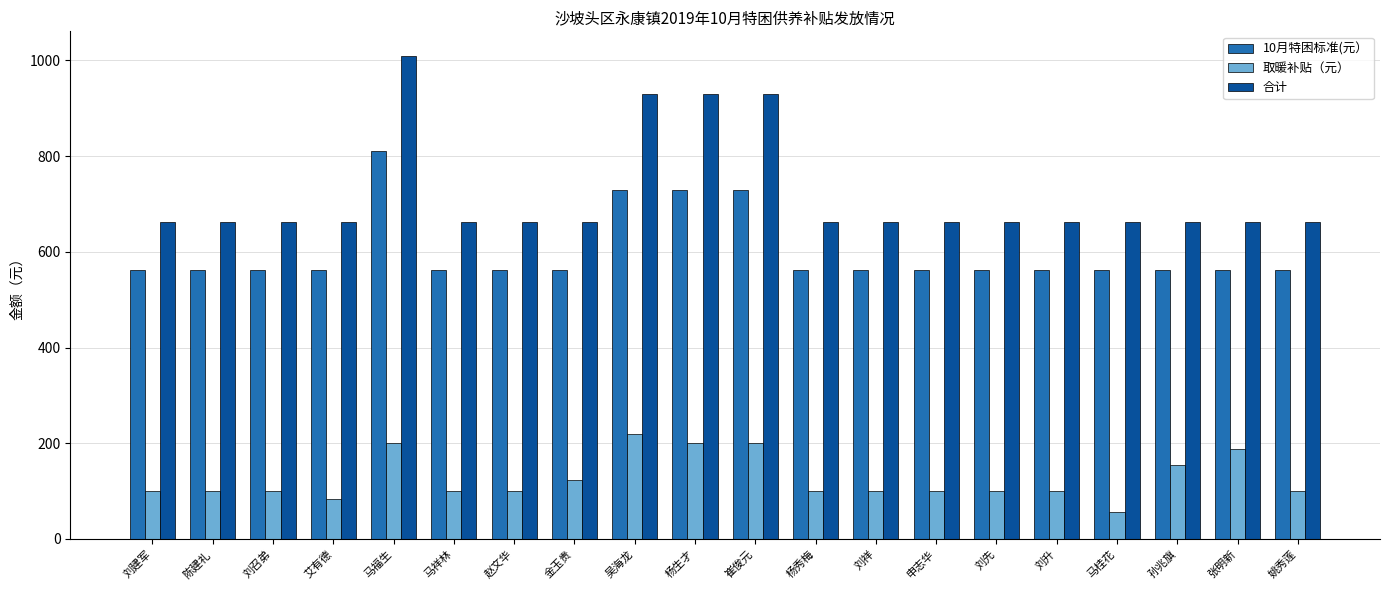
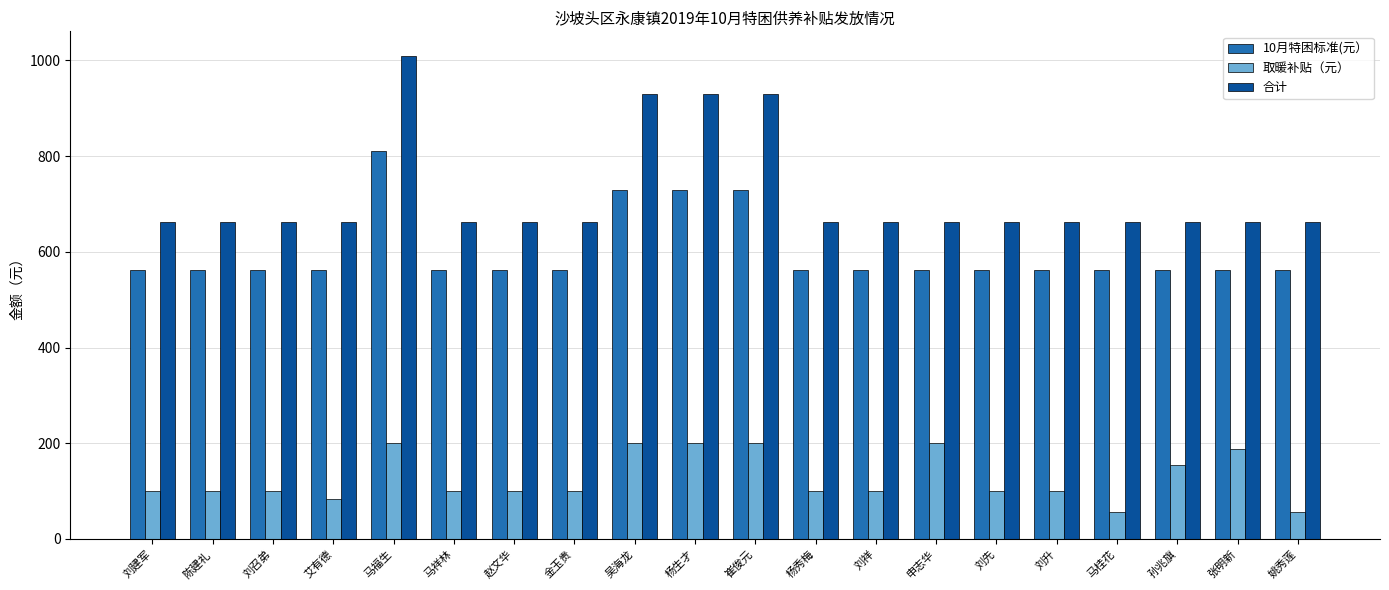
  {
    "取暖补贴（元）": {
      "刘建军": 100,
      "陈建礼": 100,
      "刘召弟": 100,
      "艾有德": 80,
      "马福生": 200,
      "马祥林": 100,
      "赵文华": 100,
-     "金玉贵": 120,
-     "吴海龙": 220,
+     "金玉贵": 100,
+     "吴海龙": 200,
      "杨生才": 200,
      "崔俊元": 200,
      "杨秀梅": 100,
      "刘祥": 100,
-     "申志华": 100,
+     "申志华": 200,
      "刘先": 100,
      "刘升": 100,
      "马桂花": 60,
      "孙兆旗": 150,
      "张明新": 190,
-     "姚秀莲": 100
+     "姚秀莲": 60
    }
  }
